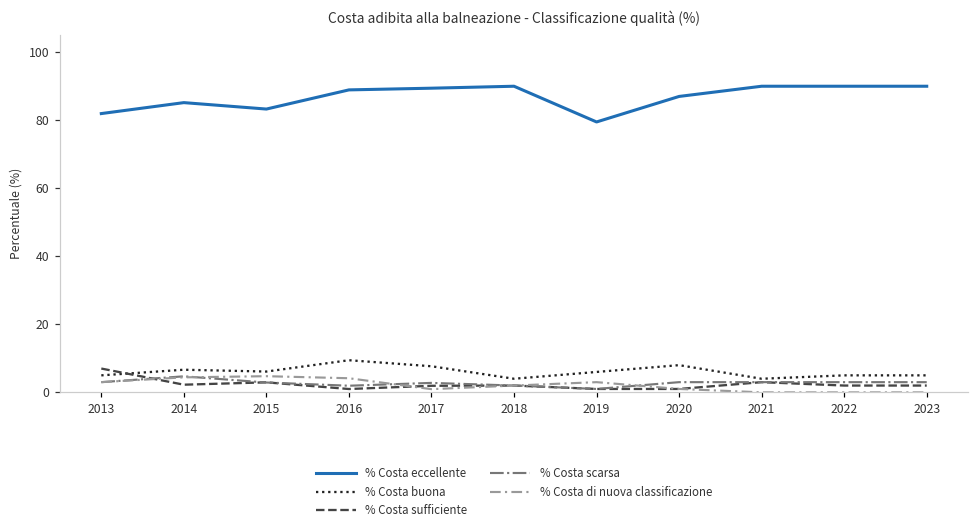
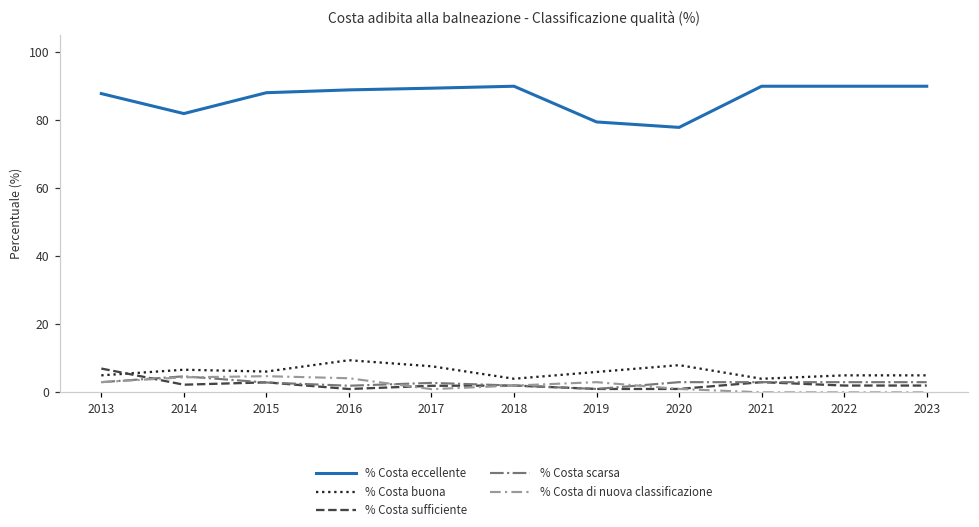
  {
    "% Costa eccellente": {
-     "2013": 82,
-     "2014": 85,
-     "2015": 83,
+     "2013": 88,
+     "2014": 82,
+     "2015": 88,
      "2016": 89,
      "2017": 89,
      "2018": 90,
      "2019": 80,
-     "2020": 87,
+     "2020": 78,
      "2021": 90,
      "2022": 90,
      "2023": 90
    }
  }
